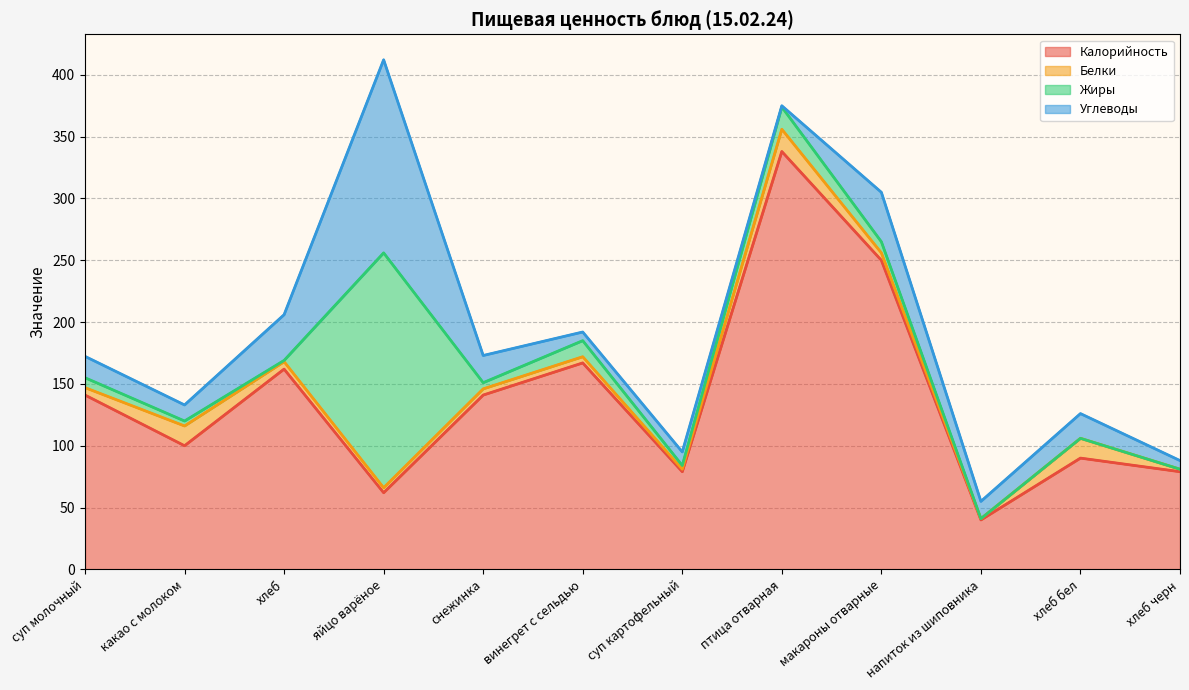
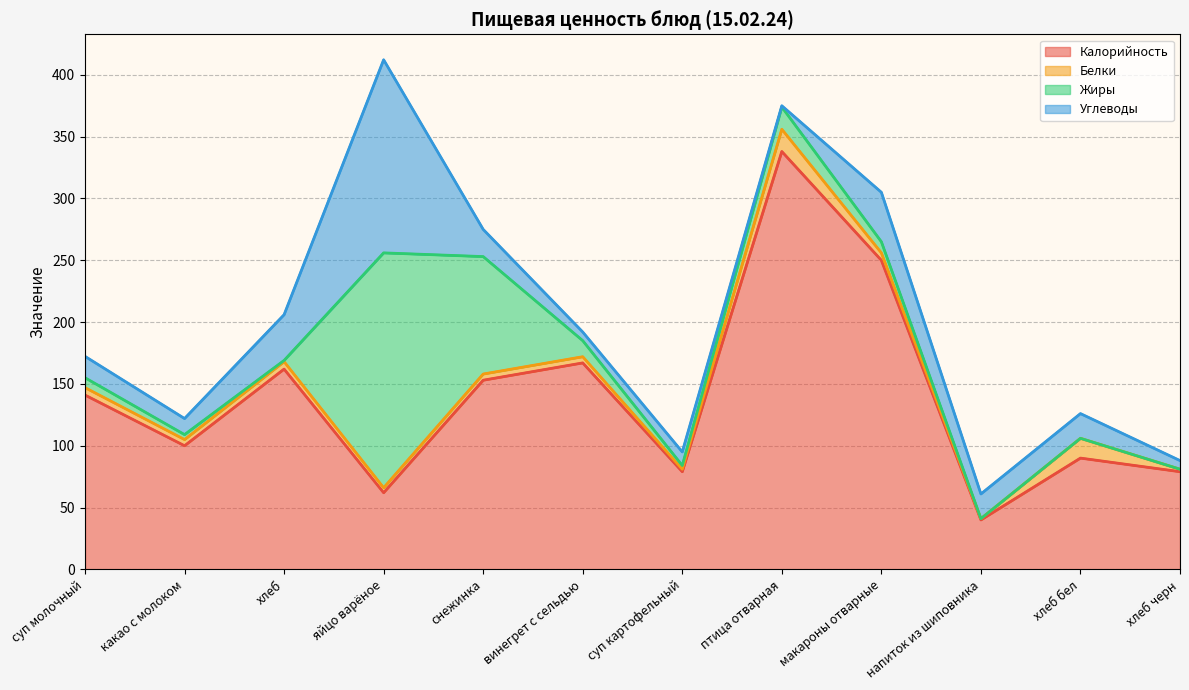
  {
    "Калорийность": {
      "суп молочный": 141,
      "какао с молоком": 100,
      "хлеб": 162,
      "яйцо варёное": 62,
-     "снежинка": 141,
+     "снежинка": 153,
      "винегрет с сельдью": 167,
      "птица отварная": 338,
      "макароны отварные": 250,
      "хлеб бел": 90
    },
    "Белки": {
      "суп молочный": 6,
-     "какао с молоком": 16,
+     "какао с молоком": 5,
      "яйцо варёное": 4,
      "снежинка": 5,
      "винегрет с сельдью": 5,
      "птица отварная": 18,
      "макароны отварные": 6
    },
    "Жиры": {
      "суп молочный": 8,
      "какао с молоком": 4,
      "яйцо варёное": 190,
-     "снежинка": 5,
+     "снежинка": 95,
      "винегрет с сельдью": 13,
      "суп картофельный": 3,
      "макароны отварные": 9
    },
    "Углеводы": {
      "суп молочный": 17,
      "какао с молоком": 13,
      "хлеб": 37,
      "яйцо варёное": 156,
      "снежинка": 22,
      "винегрет с сельдью": 7,
      "суп картофельный": 11,
      "макароны отварные": 40,
-     "напиток из шиповника": 14,
+     "напиток из шиповника": 20,
      "хлеб бел": 20,
      "хлеб черн": 7
    }
  }
